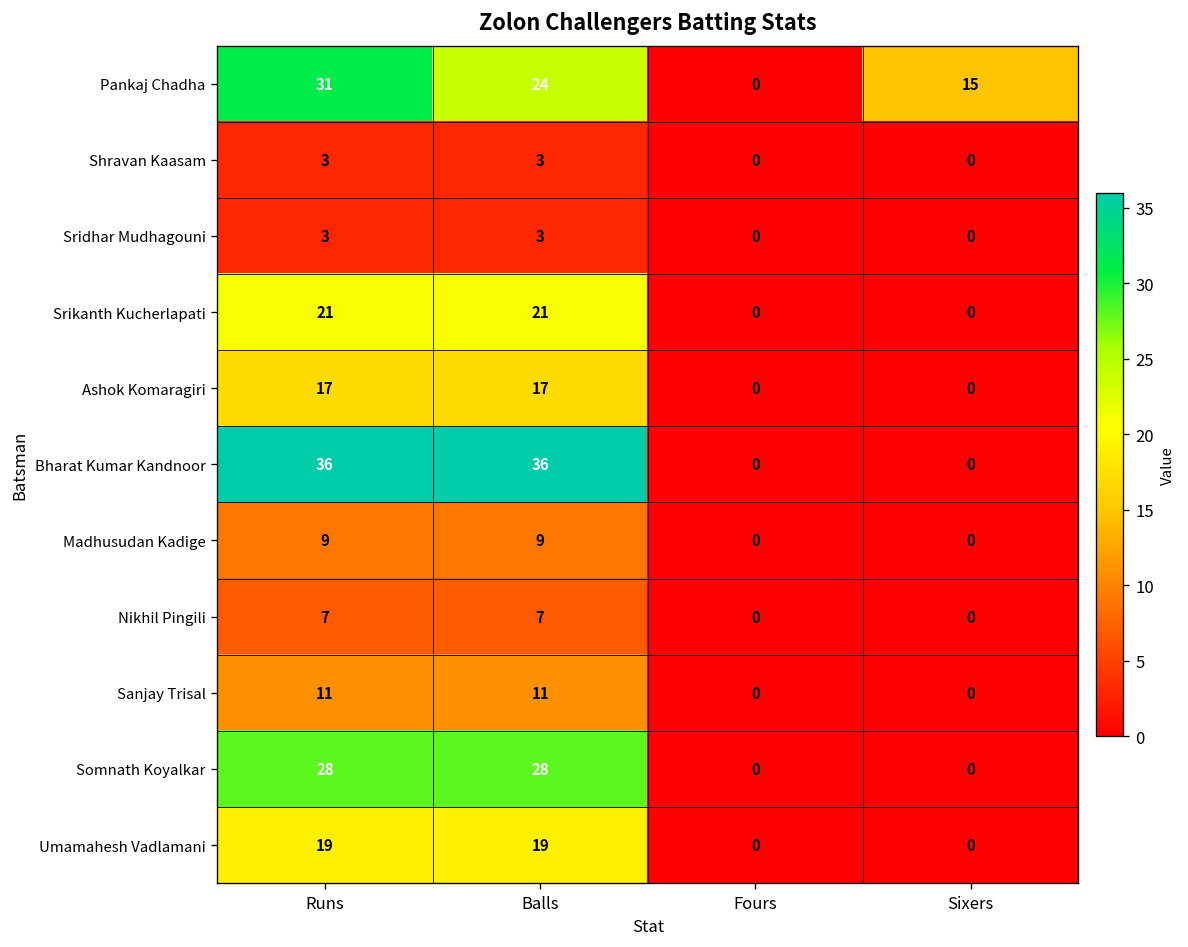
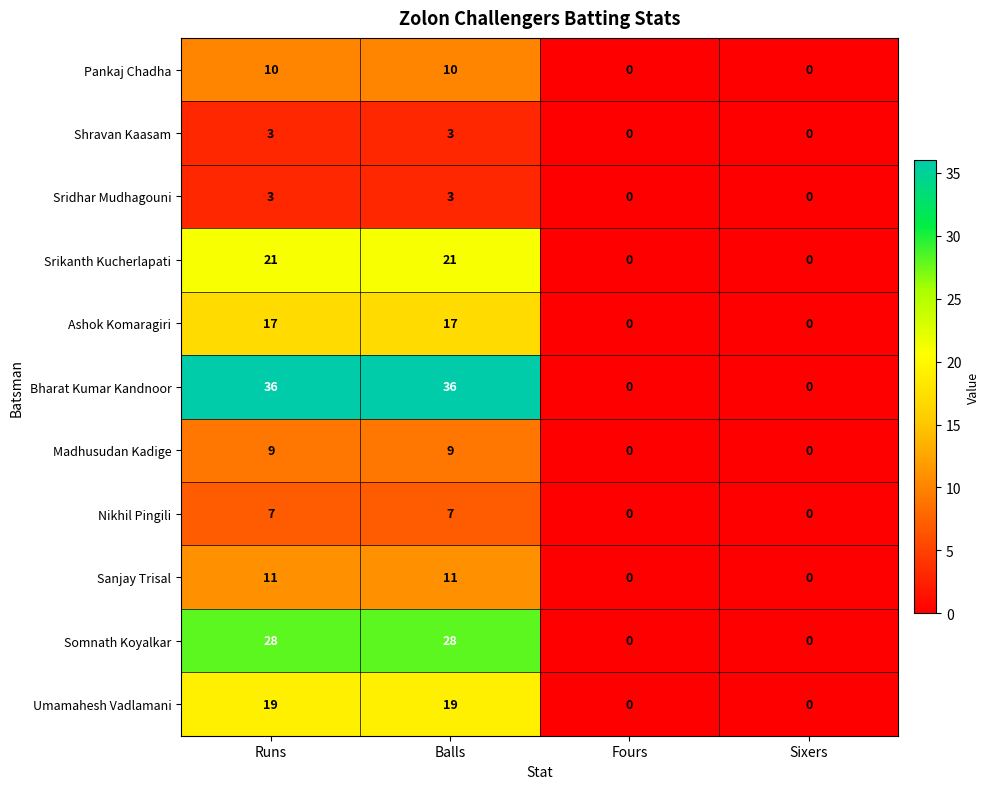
  {
    "Pankaj Chadha": {
-     "Runs": 31,
-     "Balls": 24,
+     "Runs": 10,
+     "Balls": 10,
      "Fours": 0,
-     "Sixers": 15
+     "Sixers": 0
    },
    "Shravan Kaasam": {
      "Runs": 3,
      "Balls": 3,
      "Fours": 0,
      "Sixers": 0
    },
    "Sridhar Mudhagouni": {
      "Runs": 3,
      "Balls": 3,
      "Fours": 0,
      "Sixers": 0
    },
    "Srikanth Kucherlapati": {
      "Runs": 21,
      "Balls": 21,
      "Fours": 0,
      "Sixers": 0
    },
    "Ashok Komaragiri": {
      "Runs": 17,
      "Balls": 17,
      "Fours": 0,
      "Sixers": 0
    },
    "Bharat Kumar Kandnoor": {
      "Runs": 36,
      "Balls": 36,
      "Fours": 0,
      "Sixers": 0
    },
    "Madhusudan Kadige": {
      "Runs": 9,
      "Balls": 9,
      "Fours": 0,
      "Sixers": 0
    },
    "Nikhil Pingili": {
      "Runs": 7,
      "Balls": 7,
      "Fours": 0,
      "Sixers": 0
    },
    "Sanjay Trisal": {
      "Runs": 11,
      "Balls": 11,
      "Fours": 0,
      "Sixers": 0
    },
    "Somnath Koyalkar": {
      "Runs": 28,
      "Balls": 28,
      "Fours": 0,
      "Sixers": 0
    },
    "Umamahesh Vadlamani": {
      "Runs": 19,
      "Balls": 19,
      "Fours": 0,
      "Sixers": 0
    }
  }
